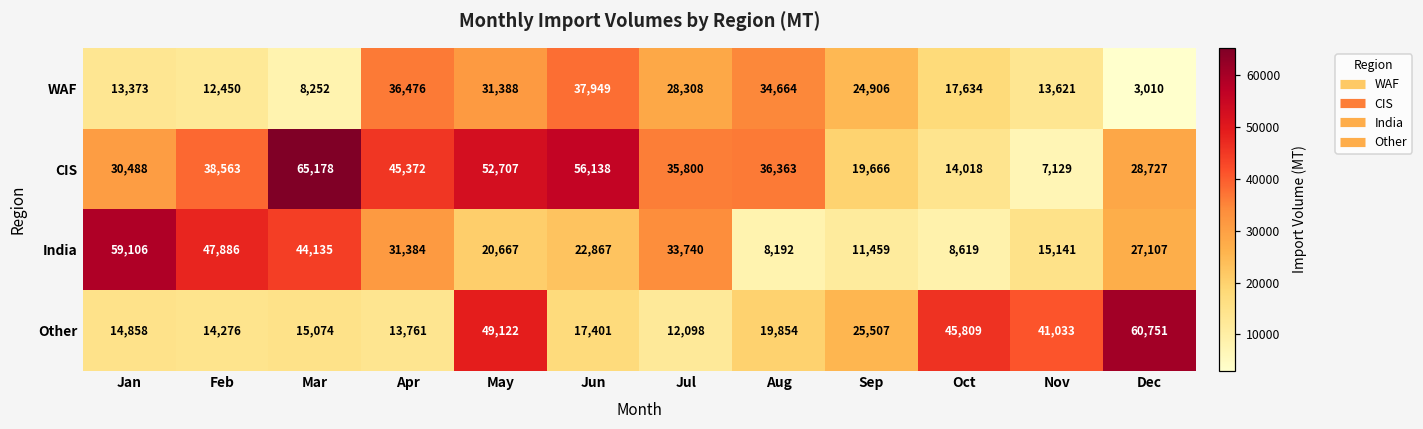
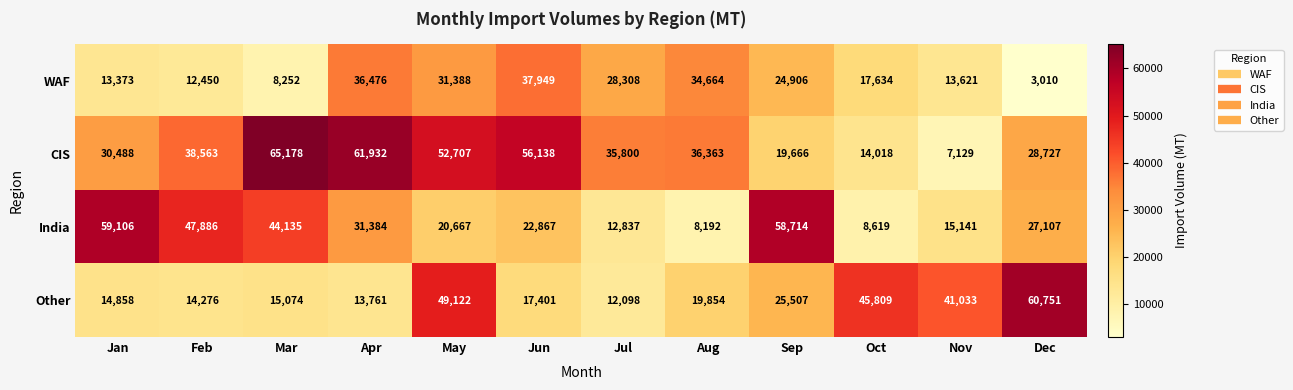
  {
    "WAF": {
      "Jan": "13,373",
      "Feb": "12,450",
      "Mar": "8,252",
      "Apr": "36,476",
      "May": "31,388",
      "Jun": "37,949",
      "Jul": "28,308",
      "Aug": "34,664",
      "Sep": "24,906",
      "Oct": "17,634",
      "Nov": "13,621",
      "Dec": "3,010"
    },
    "CIS": {
      "Jan": "30,488",
      "Feb": "38,563",
      "Mar": "65,178",
-     "Apr": "45,372",
+     "Apr": "61,932",
      "May": "52,707",
      "Jun": "56,138",
      "Jul": "35,800",
      "Aug": "36,363",
      "Sep": "19,666",
      "Oct": "14,018",
      "Nov": "7,129",
      "Dec": "28,727"
    },
    "India": {
      "Jan": "59,106",
      "Feb": "47,886",
      "Mar": "44,135",
      "Apr": "31,384",
      "May": "20,667",
      "Jun": "22,867",
-     "Jul": "33,740",
+     "Jul": "12,837",
      "Aug": "8,192",
-     "Sep": "11,459",
+     "Sep": "58,714",
      "Oct": "8,619",
      "Nov": "15,141",
      "Dec": "27,107"
    },
    "Other": {
      "Jan": "14,858",
      "Feb": "14,276",
      "Mar": "15,074",
      "Apr": "13,761",
      "May": "49,122",
      "Jun": "17,401",
      "Jul": "12,098",
      "Aug": "19,854",
      "Sep": "25,507",
      "Oct": "45,809",
      "Nov": "41,033",
      "Dec": "60,751"
    }
  }
